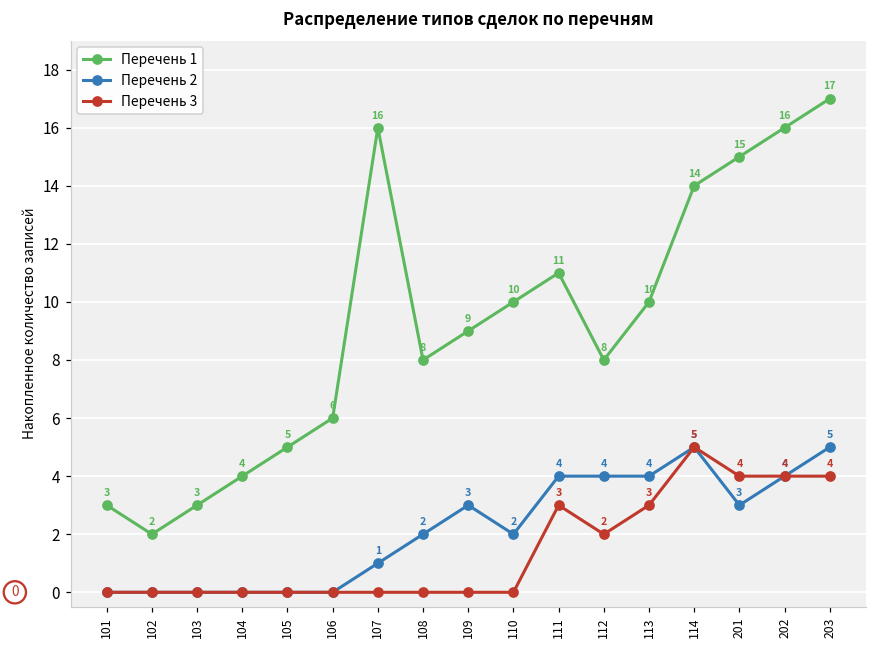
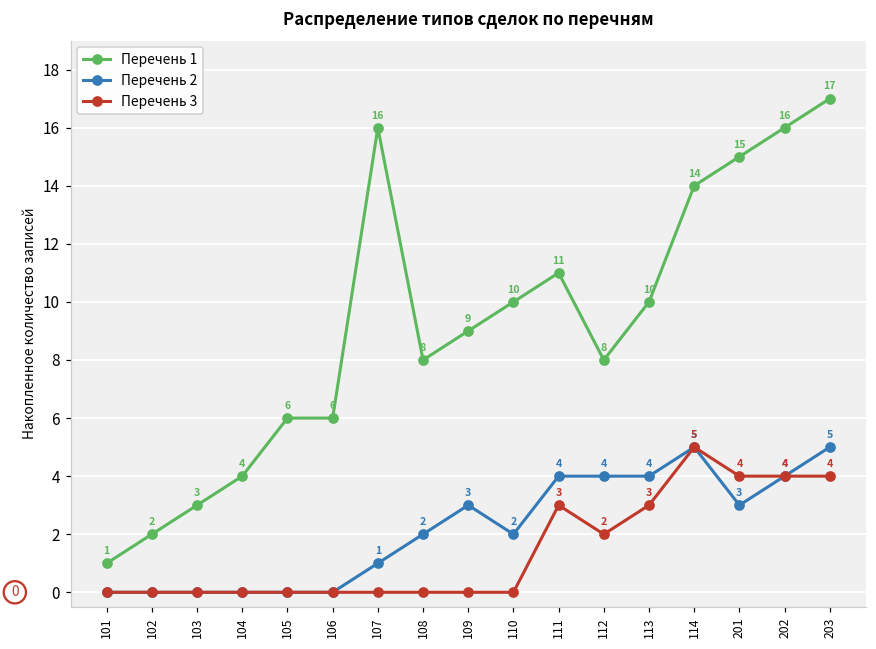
  {
    "Перечень 1": {
-     "101": 3,
+     "101": 1,
      "102": 2,
      "103": 3,
      "104": 4,
-     "105": 5,
+     "105": 6,
      "106": 6,
      "107": 16,
      "108": 8,
      "109": 9,
      "110": 10,
      "111": 11,
      "112": 8,
      "113": 10,
      "114": 14,
      "201": 15,
      "202": 16,
      "203": 17
    },
    "Перечень 2": {
      "107": 1,
      "108": 2,
      "109": 3,
      "110": 2,
      "111": 4,
      "112": 4,
      "113": 4,
      "201": 3,
      "203": 5
    },
    "Перечень 3": {
      "111": 3,
      "112": 2,
      "113": 3,
      "201": 4,
      "203": 4
    }
  }
